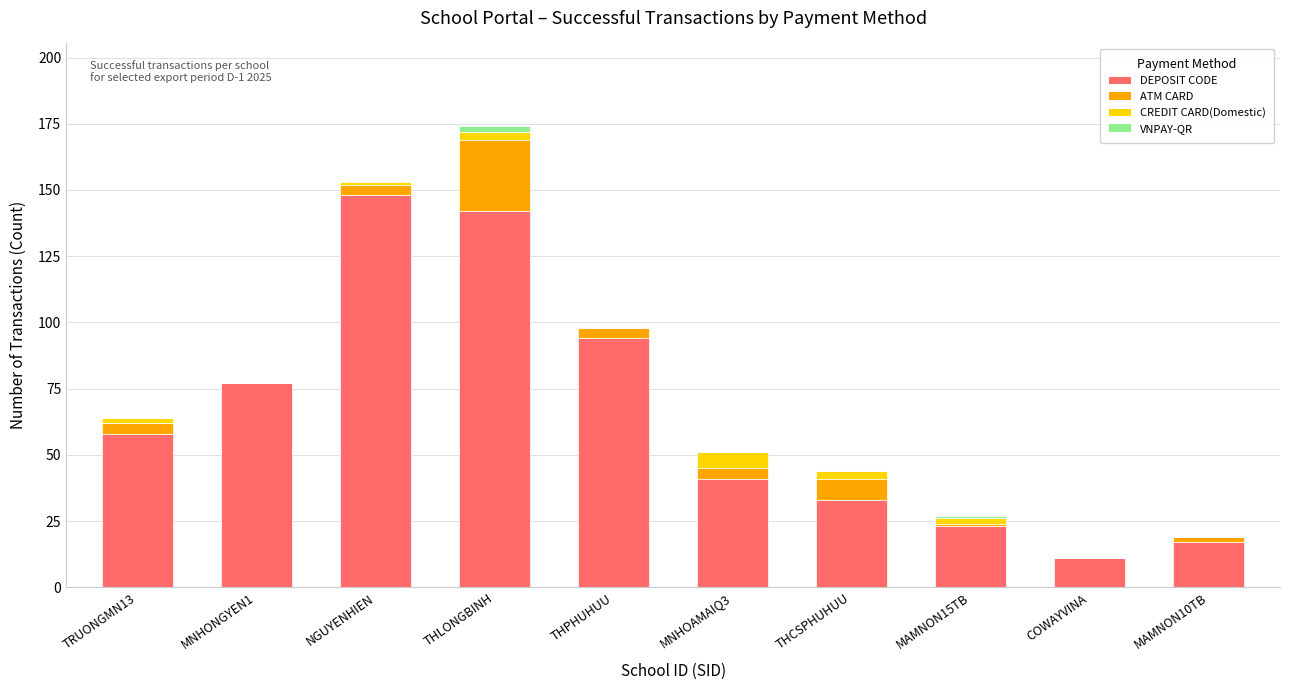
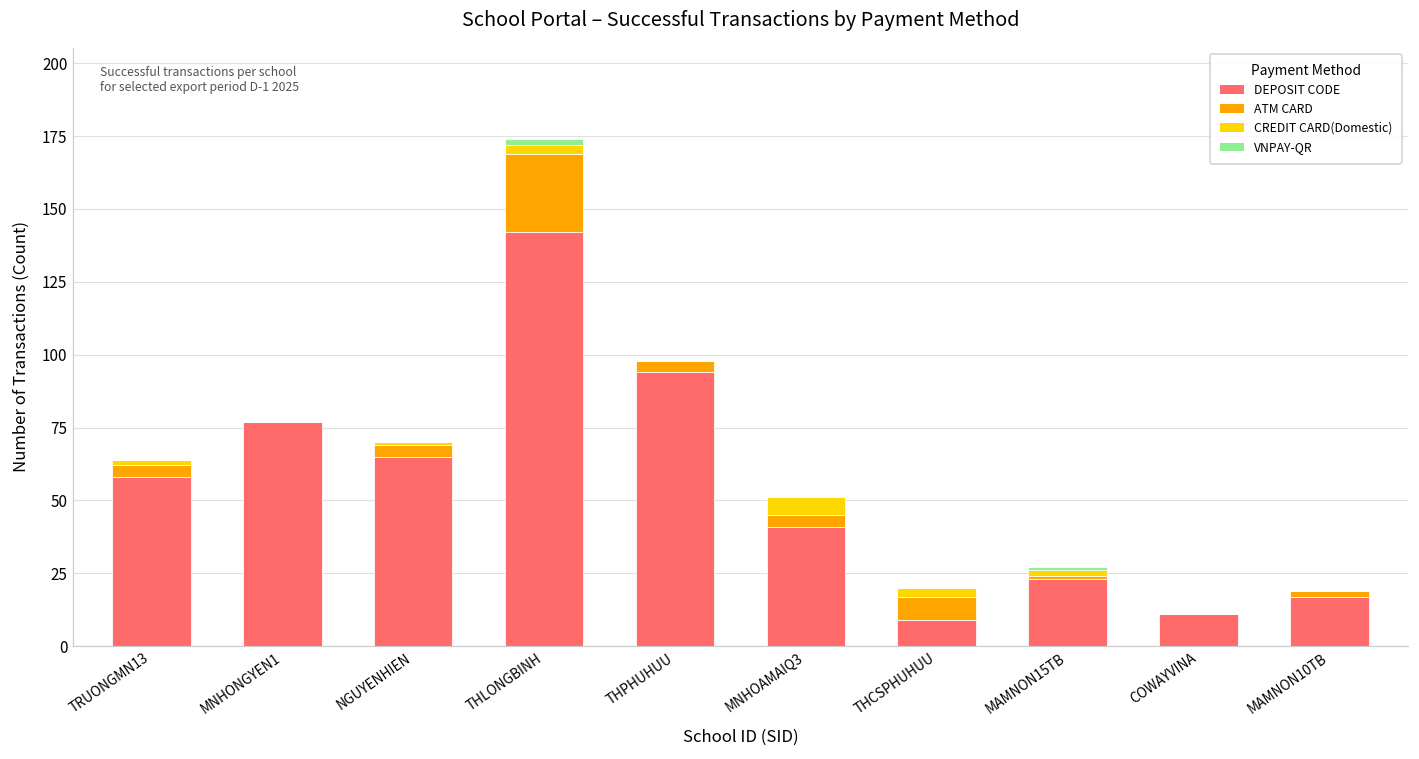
  {
    "DEPOSIT CODE": {
      "TRUONGMN13": 58,
      "MNHONGYEN1": 77,
-     "NGUYENHIEN": 148,
+     "NGUYENHIEN": 65,
      "THLONGBINH": 142,
      "THPHUHUU": 94,
      "MNHOAMAIQ3": 41,
-     "THCSPHUHUU": 33,
+     "THCSPHUHUU": 9,
      "MAMNON15TB": 23,
      "COWAYVINA": 11,
      "MAMNON10TB": 17
    },
    "VNPAY-QR": {
      "TRUONGMN13": 0,
      "MNHONGYEN1": 0,
      "NGUYENHIEN": 0,
      "THLONGBINH": 2,
      "THPHUHUU": 0,
      "MNHOAMAIQ3": 0,
      "THCSPHUHUU": 0,
      "MAMNON15TB": 1,
      "COWAYVINA": 0,
      "MAMNON10TB": 0
    }
  }
